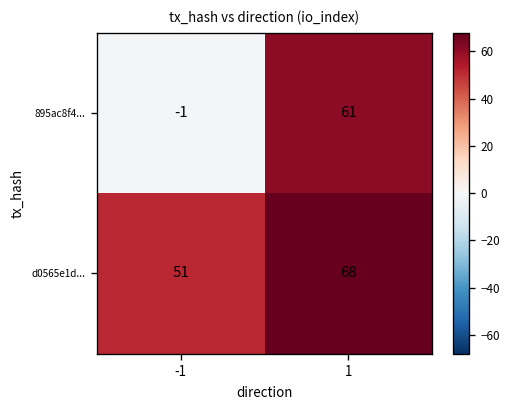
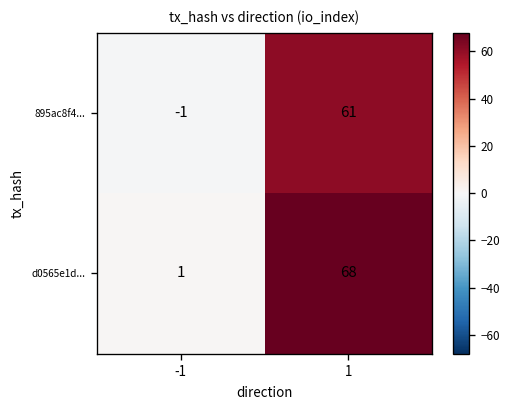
  {
    "895ac8f4...": {
      "-1": -1,
      "1": 61
    },
    "d0565e1d...": {
-     "-1": 51,
+     "-1": 1,
      "1": 68
    }
  }
